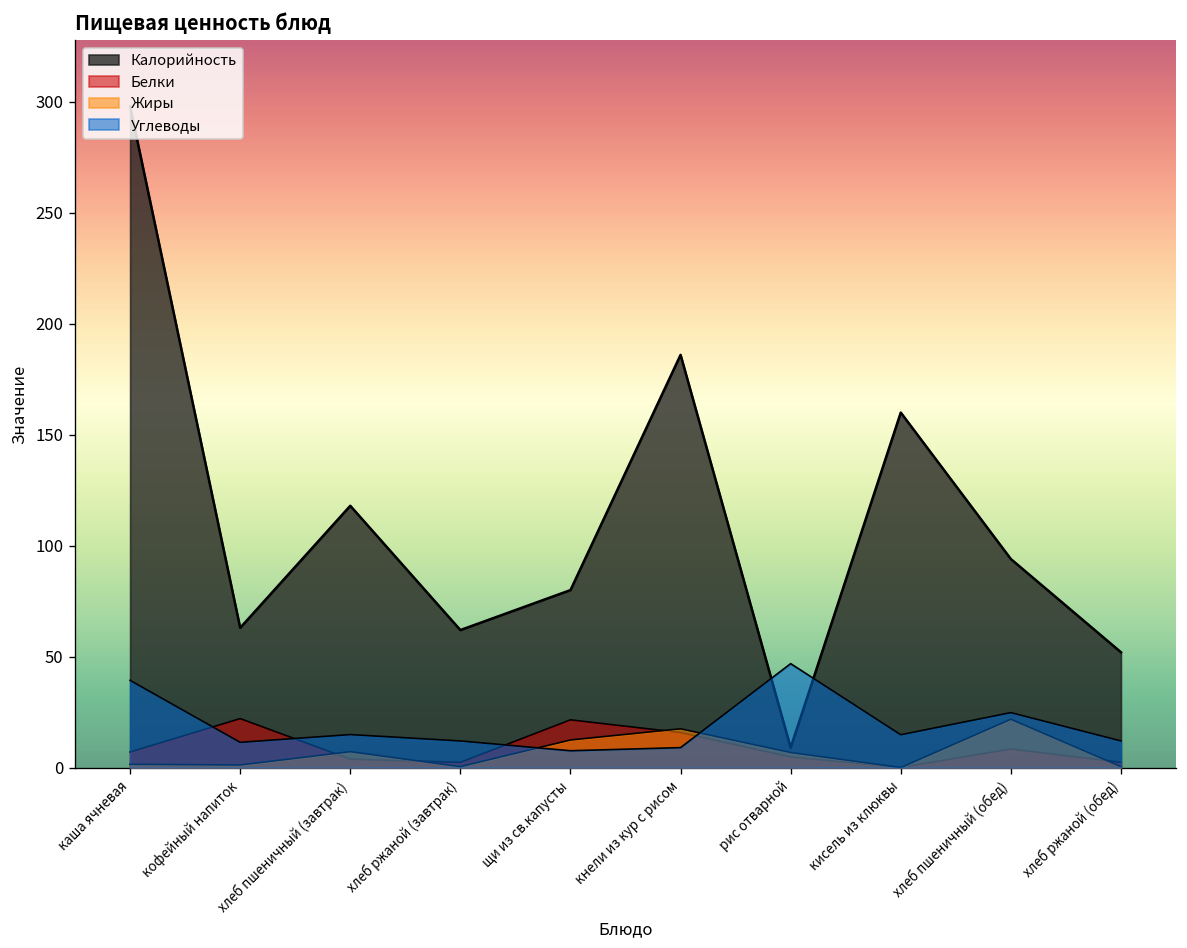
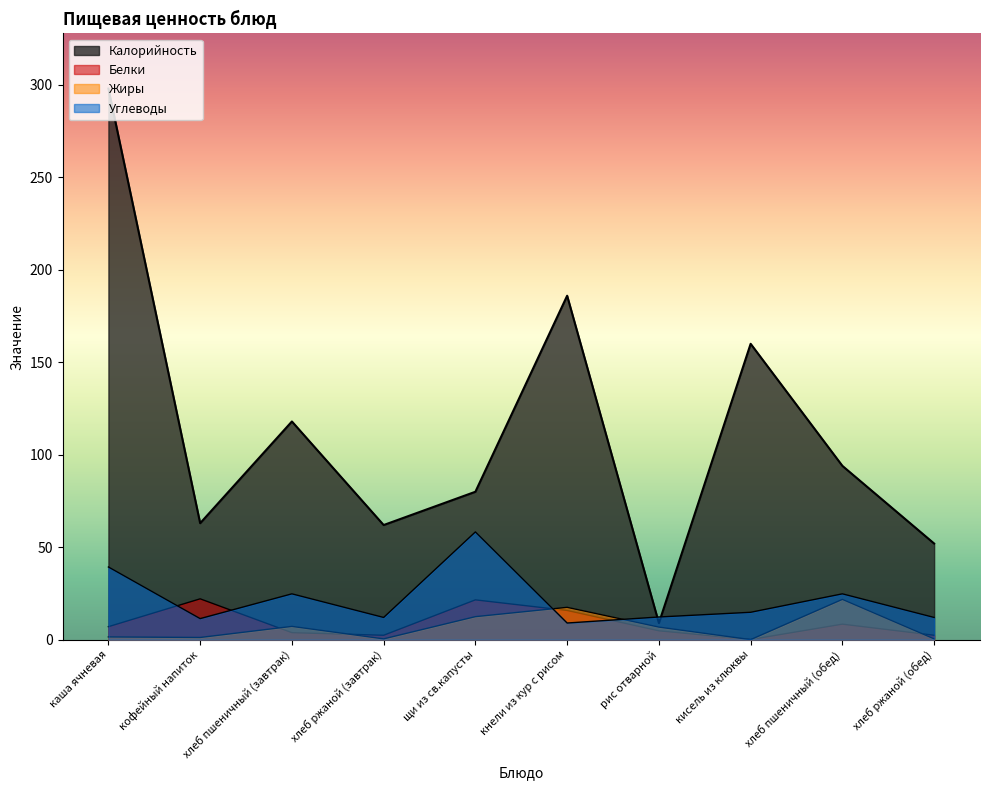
  {
    "Калорийность": {
      "кофейный напиток": 63,
      "хлеб пшеничный (завтрак)": 118,
      "хлеб ржаной (завтрак)": 62,
      "щи из св.капусты": 80,
      "кнели из кур с рисом": 186,
      "рис отварной": 9,
      "кисель из клюквы": 160,
      "хлеб пшеничный (обед)": 94,
      "хлеб ржаной (обед)": 52
    },
    "Белки": {
      "каша ячневая": 7,
      "кофейный напиток": 22,
      "хлеб пшеничный (завтрак)": 4,
      "хлеб ржаной (завтрак)": 2,
      "щи из св.капусты": 22,
      "кнели из кур с рисом": 16,
      "рис отварной": 5,
      "хлеб пшеничный (обед)": 8,
      "хлеб ржаной (обед)": 2
    },
    "Жиры": {
      "каша ячневая": 2,
      "кофейный напиток": 1,
      "хлеб пшеничный (завтрак)": 7,
      "хлеб ржаной (завтрак)": 0,
      "щи из св.капусты": 12,
      "кнели из кур с рисом": 18,
      "рис отварной": 7,
      "хлеб пшеничный (обед)": 22,
      "хлеб ржаной (обед)": 0
    },
    "Углеводы": {
      "каша ячневая": 39,
      "кофейный напиток": 11,
-     "хлеб пшеничный (завтрак)": 15,
+     "хлеб пшеничный (завтрак)": 25,
      "хлеб ржаной (завтрак)": 12,
-     "щи из св.капусты": 8,
+     "щи из св.капусты": 58,
      "кнели из кур с рисом": 9,
-     "рис отварной": 47,
+     "рис отварной": 12,
      "кисель из клюквы": 15,
      "хлеб пшеничный (обед)": 25,
      "хлеб ржаной (обед)": 12
    }
  }
